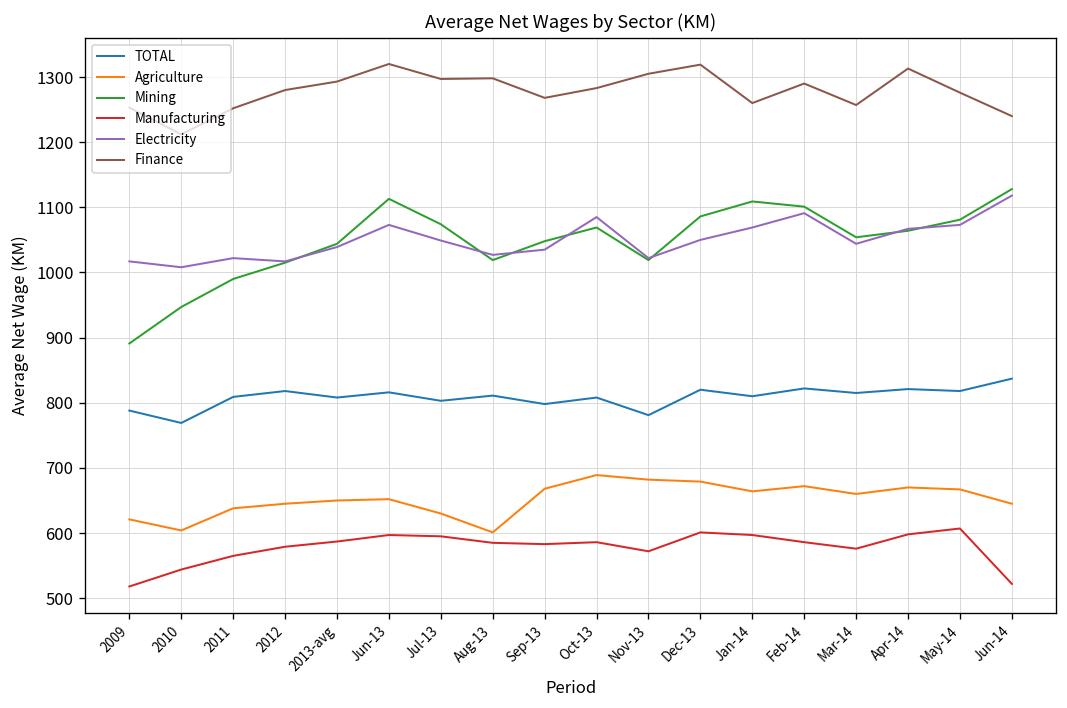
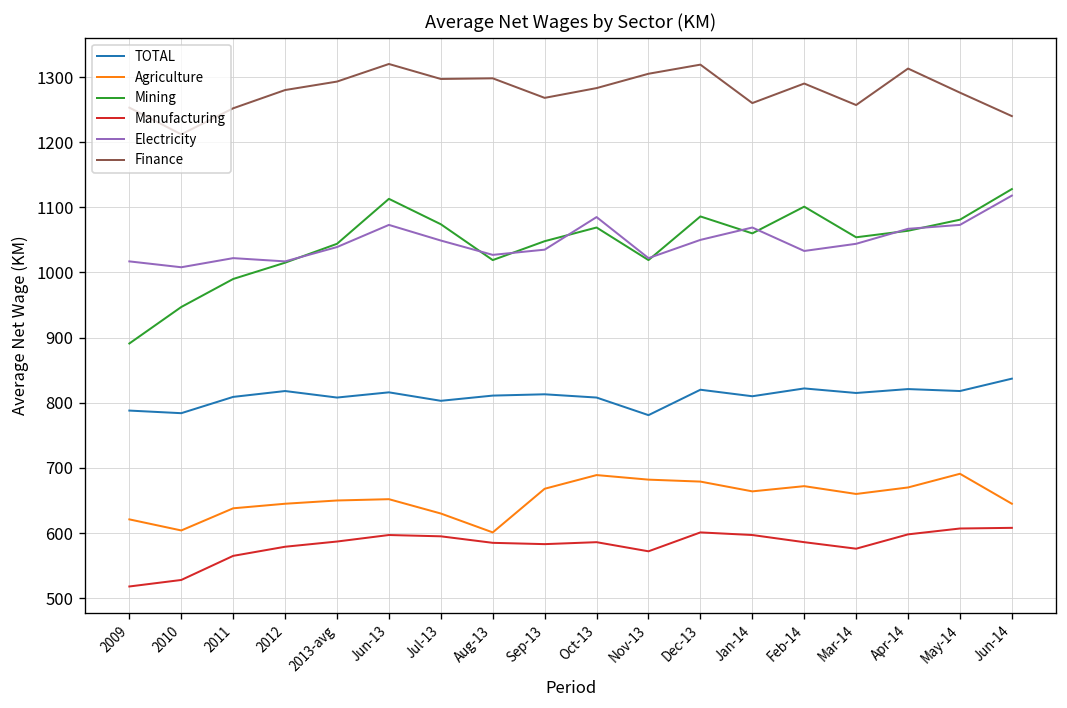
  {
    "TOTAL": {
      "2009": 790,
-     "2010": 770,
+     "2010": 780,
      "2011": 810,
      "2012": 820,
      "2013-avg": 810,
      "Jun-13": 820,
      "Jul-13": 800,
      "Aug-13": 810,
-     "Sep-13": 800,
+     "Sep-13": 810,
      "Oct-13": 810,
      "Nov-13": 780,
      "Dec-13": 820,
      "Jan-14": 810,
      "Feb-14": 820,
      "Mar-14": 820,
      "Apr-14": 820,
      "May-14": 820,
      "Jun-14": 840
    },
    "Agriculture": {
      "2009": 620,
      "2010": 600,
      "2011": 640,
      "2012": 650,
      "2013-avg": 650,
      "Jun-13": 650,
      "Jul-13": 630,
      "Aug-13": 600,
      "Sep-13": 670,
      "Oct-13": 690,
      "Nov-13": 680,
      "Dec-13": 680,
      "Jan-14": 660,
      "Feb-14": 670,
      "Mar-14": 660,
      "Apr-14": 670,
-     "May-14": 670,
+     "May-14": 690,
      "Jun-14": 650
    },
    "Mining": {
      "2009": 890,
      "2010": 950,
      "2011": 990,
      "2013-avg": 1040,
      "Jun-13": 1110,
      "Jul-13": 1070,
      "Aug-13": 1020,
      "Sep-13": 1050,
      "Oct-13": 1070,
      "Dec-13": 1090,
-     "Jan-14": 1110,
+     "Jan-14": 1060,
      "Feb-14": 1100,
      "Mar-14": 1050,
      "May-14": 1080,
      "Jun-14": 1130
    },
    "Manufacturing": {
      "2009": 520,
-     "2010": 540,
+     "2010": 530,
      "2011": 570,
      "2012": 580,
      "2013-avg": 590,
      "Jun-13": 600,
      "Jul-13": 600,
      "Aug-13": 590,
      "Sep-13": 580,
      "Oct-13": 590,
      "Nov-13": 570,
      "Dec-13": 600,
      "Jan-14": 600,
      "Feb-14": 590,
      "Mar-14": 580,
      "Apr-14": 600,
      "May-14": 610,
-     "Jun-14": 520
+     "Jun-14": 610
    },
    "Electricity": {
      "2009": 1020,
      "2010": 1010,
      "2011": 1020,
      "2013-avg": 1040,
      "Jun-13": 1070,
      "Jul-13": 1050,
      "Aug-13": 1030,
      "Sep-13": 1040,
      "Oct-13": 1090,
      "Dec-13": 1050,
      "Jan-14": 1070,
-     "Feb-14": 1090,
+     "Feb-14": 1030,
      "Mar-14": 1040,
      "May-14": 1070,
      "Jun-14": 1120
    },
    "Finance": {
      "2011": 1250,
      "2012": 1280,
      "2013-avg": 1290,
      "Jun-13": 1320,
      "Jul-13": 1300,
      "Aug-13": 1300,
      "Sep-13": 1270,
      "Oct-13": 1280,
      "Nov-13": 1310,
      "Dec-13": 1320,
      "Jan-14": 1260,
      "Feb-14": 1290,
      "Mar-14": 1260,
      "Apr-14": 1310,
      "May-14": 1280,
      "Jun-14": 1240
    }
  }
